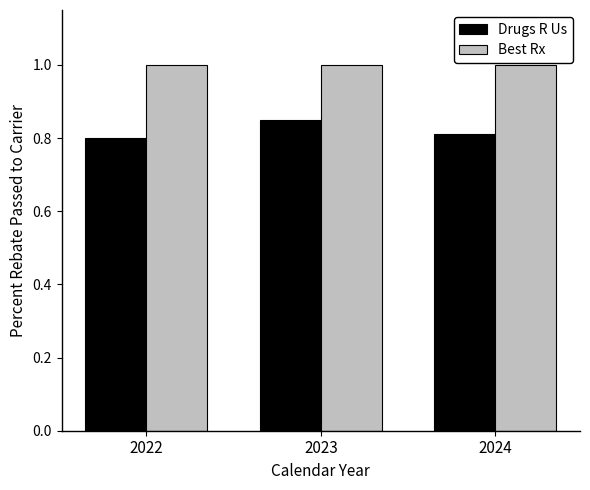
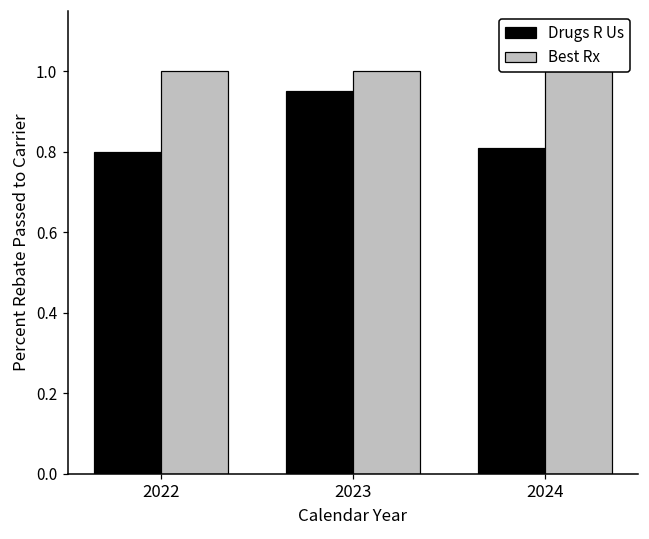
  {
    "Drugs R Us": {
      "2022": 0.80,
-     "2023": 0.85,
+     "2023": 0.95,
      "2024": 0.81
    },
    "Best Rx": {
      "2022": 1.00,
      "2023": 1.00,
      "2024": 1.00
    }
  }
